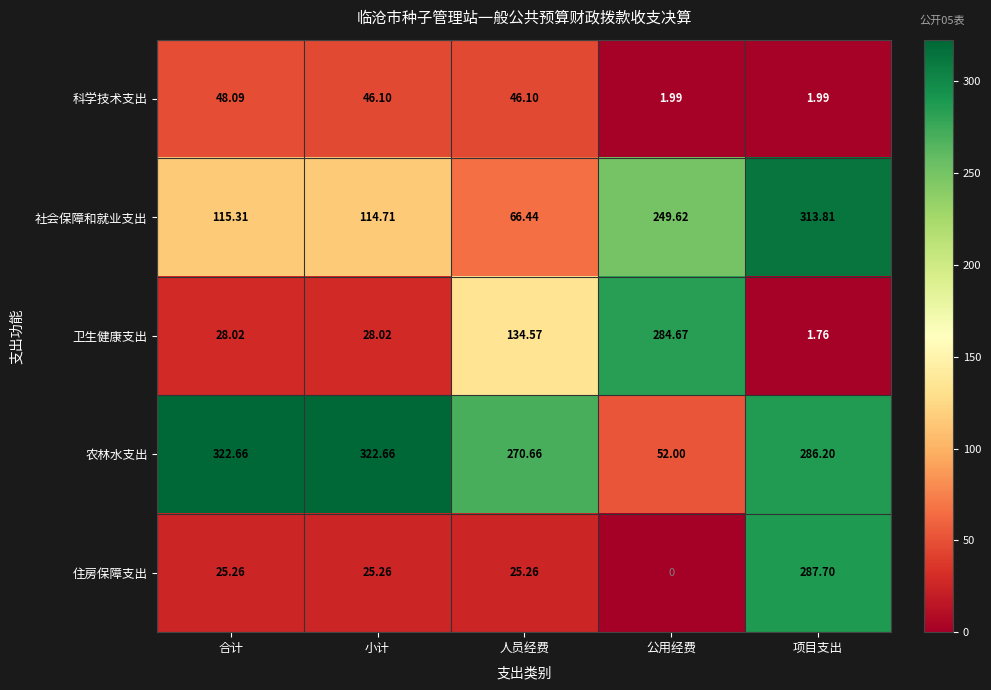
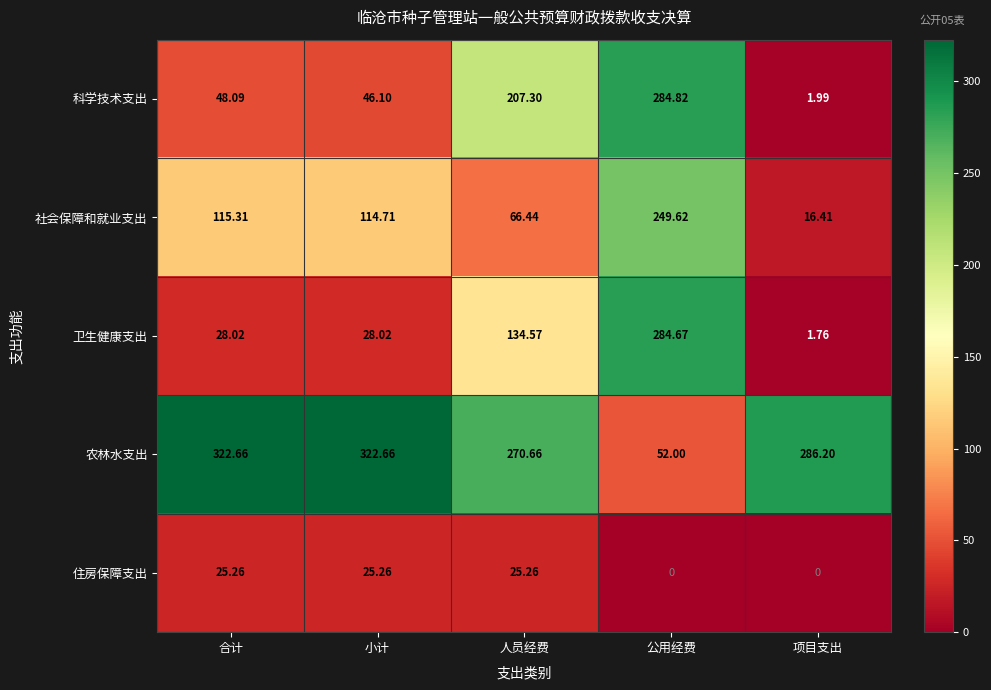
  {
    "科学技术支出": {
      "合计": 48.09,
      "小计": 46.10,
-     "人员经费": 46.10,
-     "公用经费": 1.99,
+     "人员经费": 207.30,
+     "公用经费": 284.82,
      "项目支出": 1.99
    },
    "社会保障和就业支出": {
      "合计": 115.31,
      "小计": 114.71,
      "人员经费": 66.44,
      "公用经费": 249.62,
-     "项目支出": 313.81
+     "项目支出": 16.41
    },
    "卫生健康支出": {
      "合计": 28.02,
      "小计": 28.02,
      "人员经费": 134.57,
      "公用经费": 284.67,
      "项目支出": 1.76
    },
    "农林水支出": {
      "合计": 322.66,
      "小计": 322.66,
      "人员经费": 270.66,
      "公用经费": 52.00,
      "项目支出": 286.20
    },
    "住房保障支出": {
      "合计": 25.26,
      "小计": 25.26,
      "人员经费": 25.26,
      "公用经费": 0,
-     "项目支出": 287.70
+     "项目支出": 0
    }
  }
